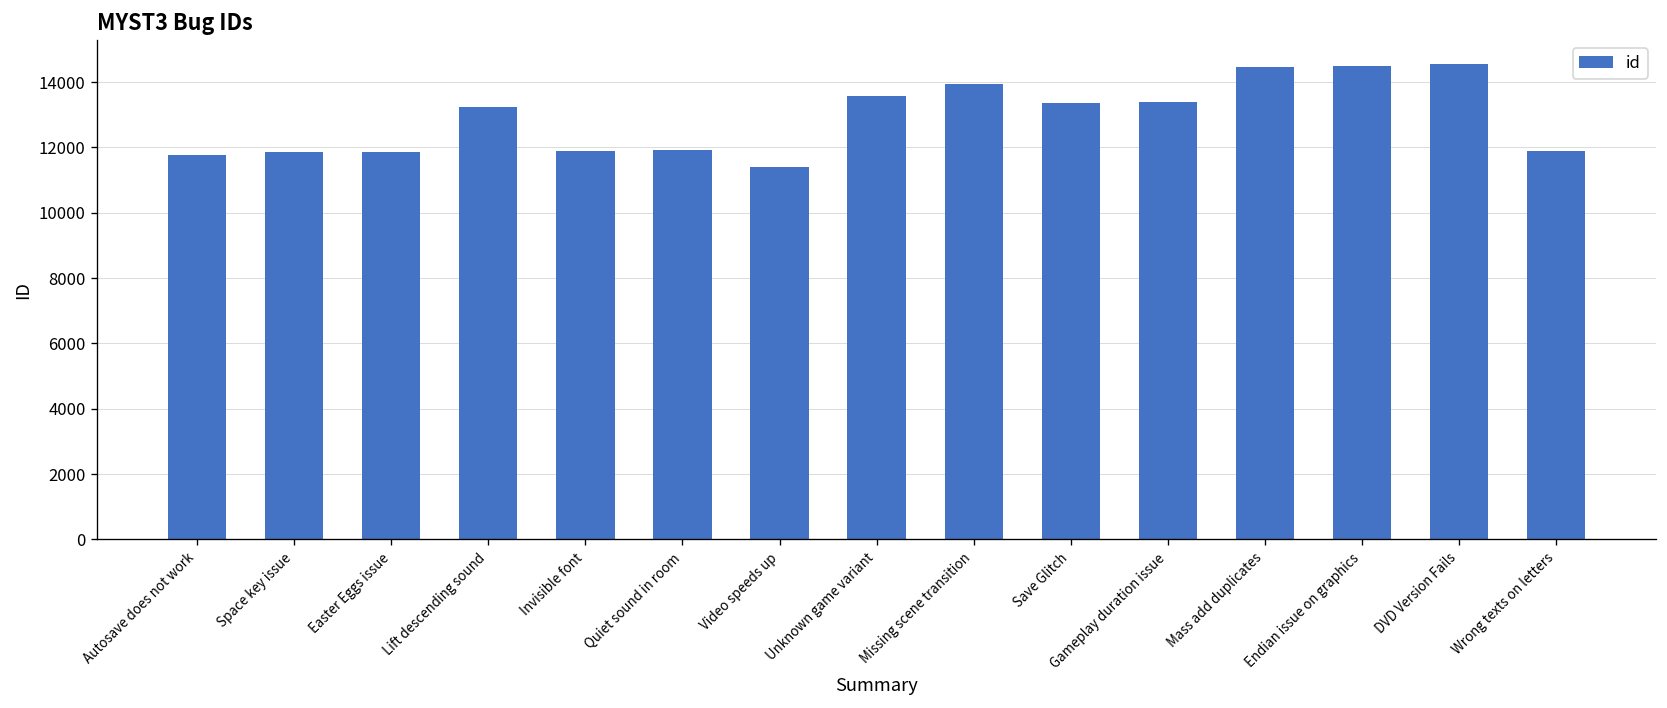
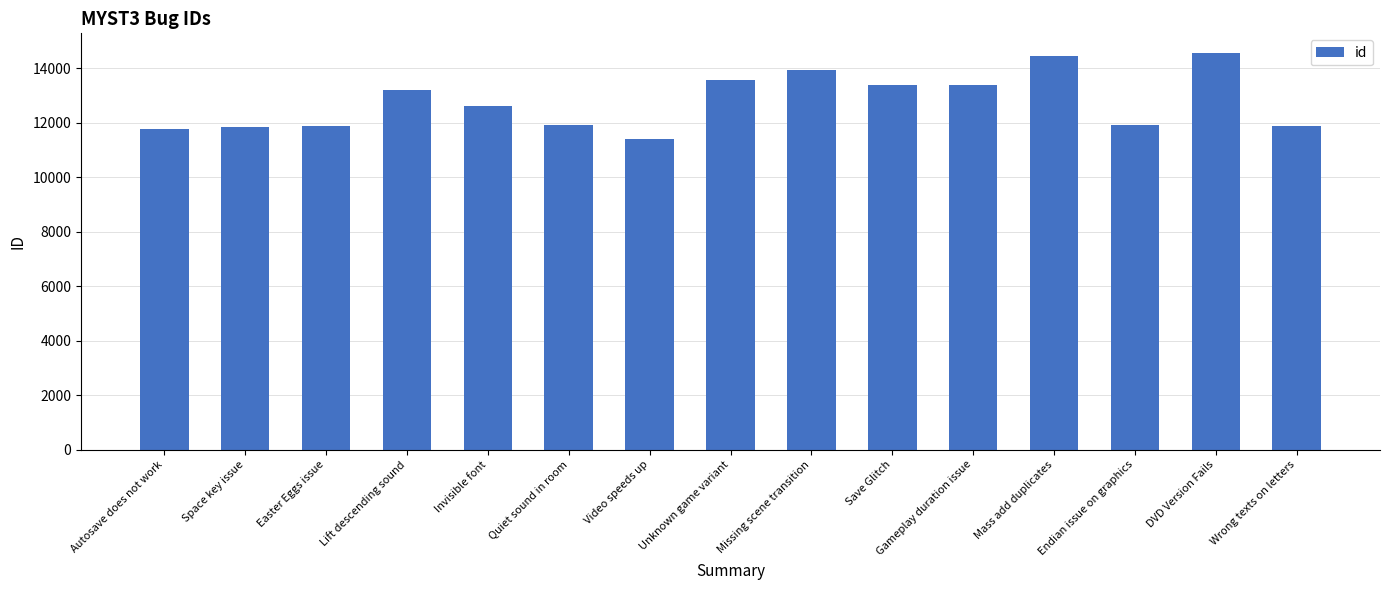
  {
    "Autosave does not work": 11800,
    "Space key issue": 11900,
    "Easter Eggs issue": 11900,
    "Lift descending sound": 13200,
-   "Invisible font": 11900,
+   "Invisible font": 12600,
    "Quiet sound in room": 11900,
    "Video speeds up": 11400,
    "Unknown game variant": 13600,
    "Missing scene transition": 14000,
    "Save Glitch": 13400,
    "Gameplay duration issue": 13400,
    "Mass add duplicates": 14500,
-   "Endian issue on graphics": 14500,
+   "Endian issue on graphics": 11900,
    "DVD Version Fails": 14600,
    "Wrong texts on letters": 11900
  }
